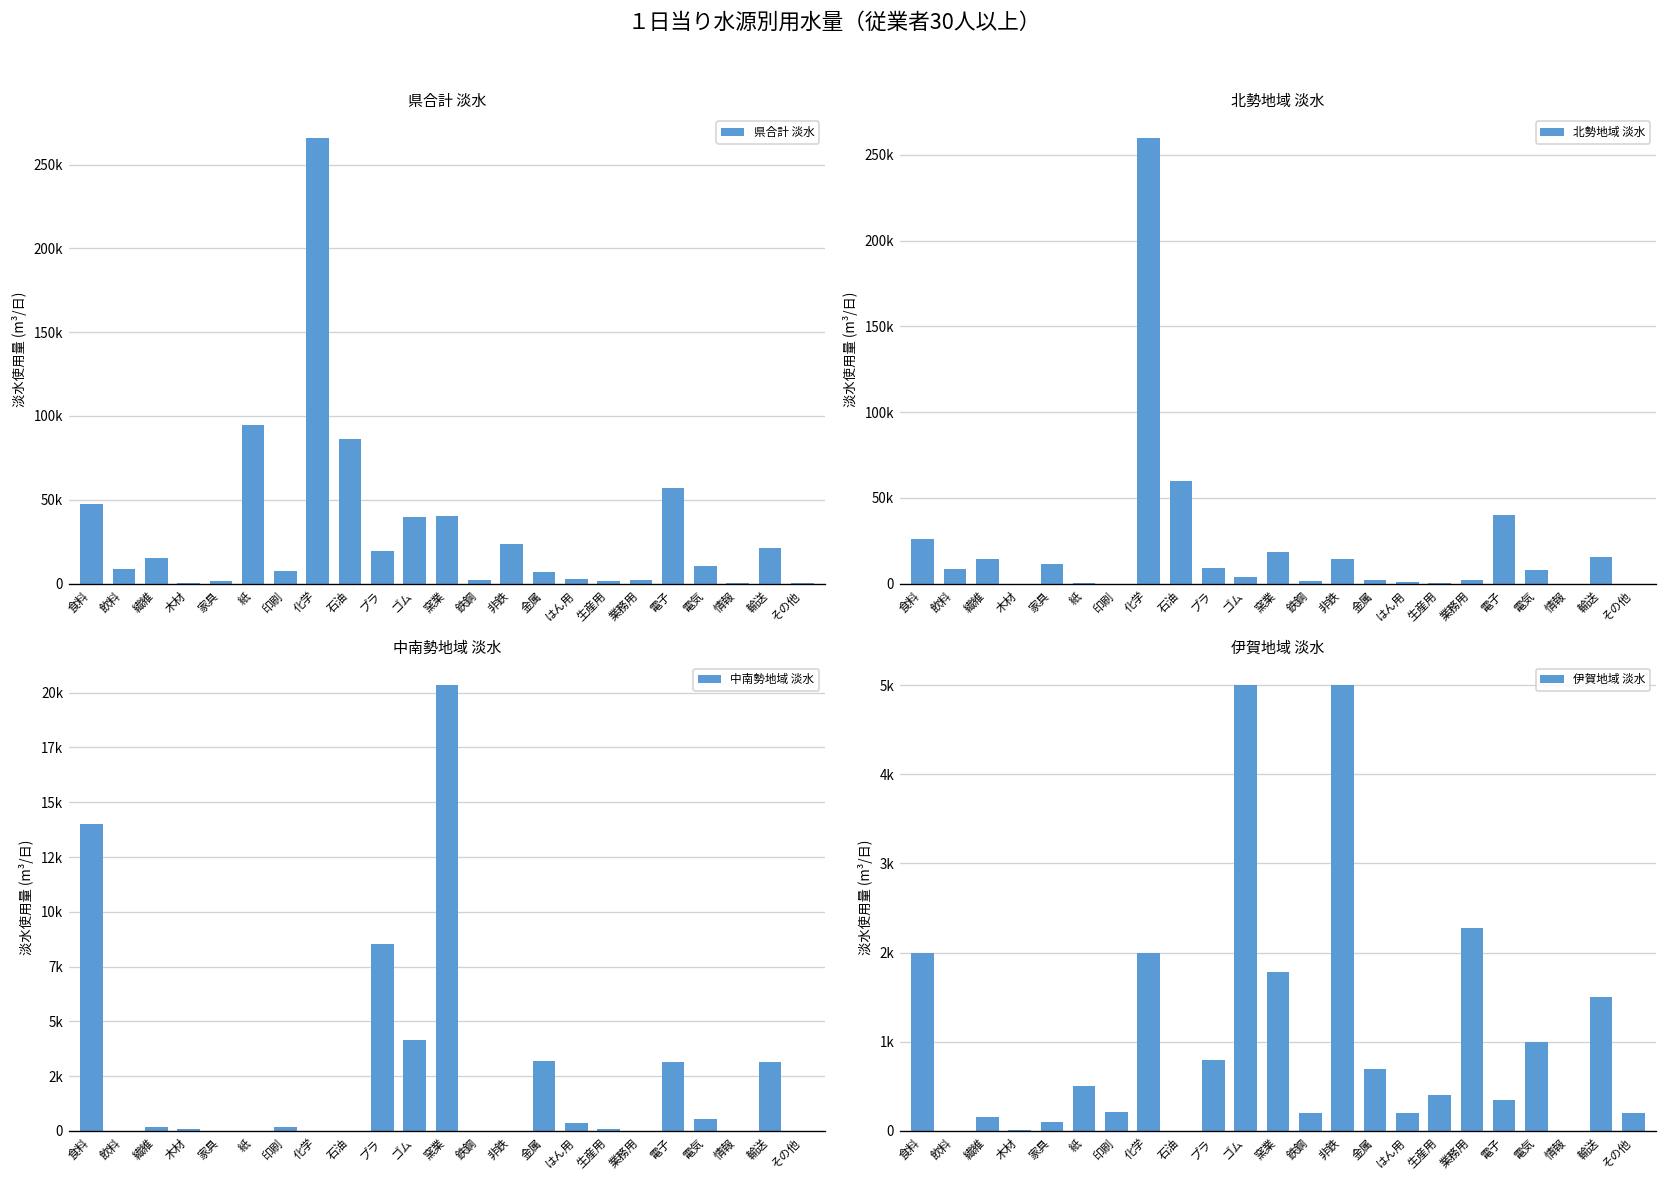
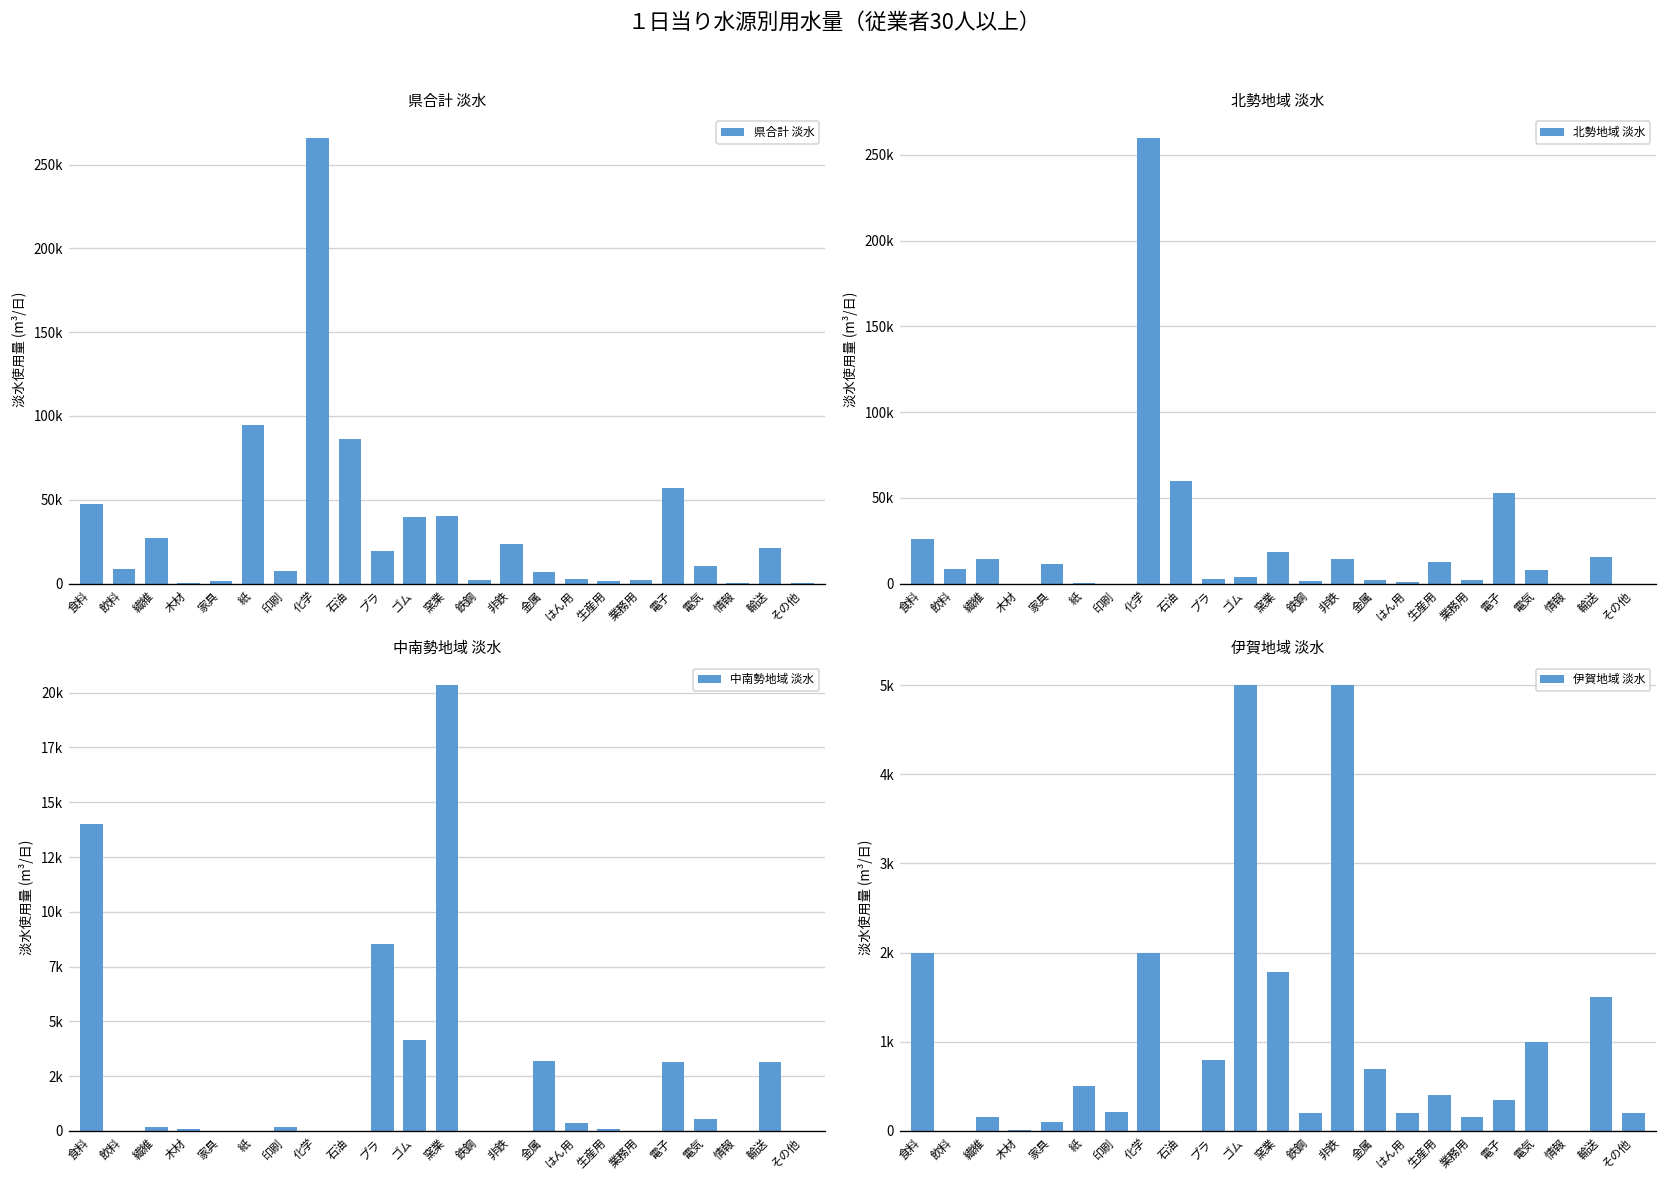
  {
    "県合計 淡水": {
      "食料": 47000,
      "飲料": 9000,
-     "繊維": 15000,
+     "繊維": 27000,
      "紙": 95000,
      "印刷": 8000,
      "化学": 266000,
      "石油": 86000,
      "プラ": 19000,
      "ゴム": 40000,
      "窯業": 40000,
      "鉄鋼": 2000,
      "非鉄": 24000,
      "金属": 7000,
      "はん用": 3000,
      "業務用": 2000,
      "電子": 57000,
      "電気": 10000,
      "輸送": 21000
    },
    "北勢地域 淡水": {
      "食料": 26000,
      "飲料": 8000,
      "繊維": 15000,
      "家具": 11000,
      "化学": 260000,
      "石油": 60000,
-     "プラ": 9000,
+     "プラ": 3000,
      "ゴム": 4000,
      "窯業": 19000,
      "鉄鋼": 2000,
      "非鉄": 14000,
      "金属": 2000,
-     "生産用": 0,
+     "生産用": 13000,
      "業務用": 2000,
-     "電子": 40000,
+     "電子": 53000,
      "電気": 8000,
      "情報": 0,
      "輸送": 15000,
      "その他": 0
    },
    "伊賀地域 淡水": {
      "食料": 2000,
      "飲料": 0,
      "繊維": 200,
      "家具": 100,
      "紙": 500,
      "印刷": 200,
      "化学": 2000,
      "石油": 0,
      "プラ": 800,
      "ゴム": 5000,
      "窯業": 1800,
      "鉄鋼": 200,
      "非鉄": 5000,
      "金属": 700,
      "はん用": 200,
      "生産用": 400,
-     "業務用": 2300,
+     "業務用": 200,
      "電子": 300,
      "電気": 1000,
      "情報": 0,
      "輸送": 1500,
      "その他": 200
    }
  }
